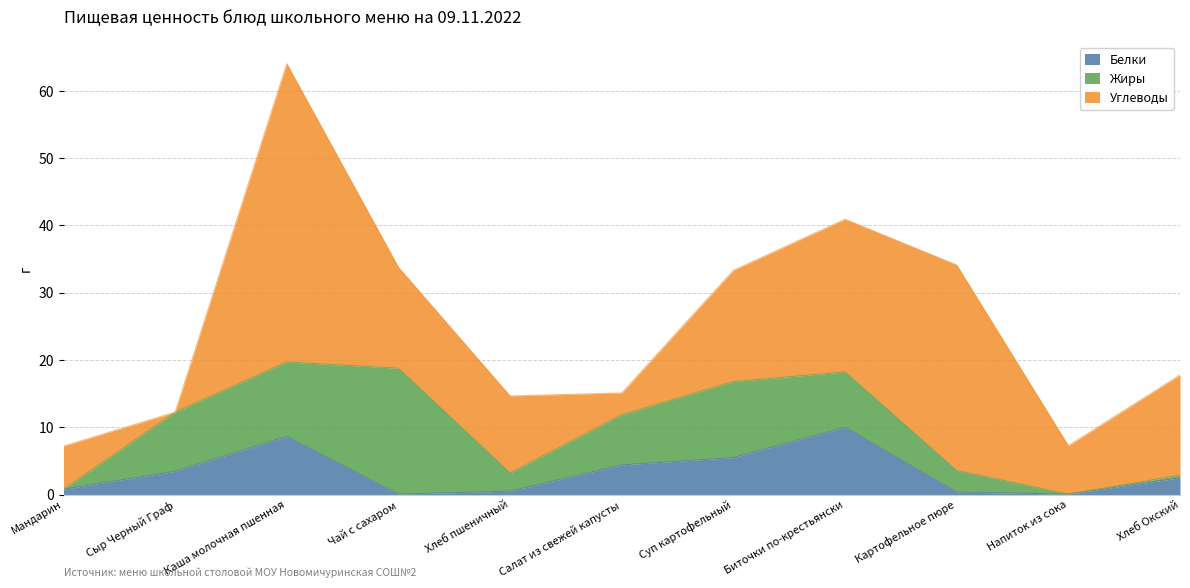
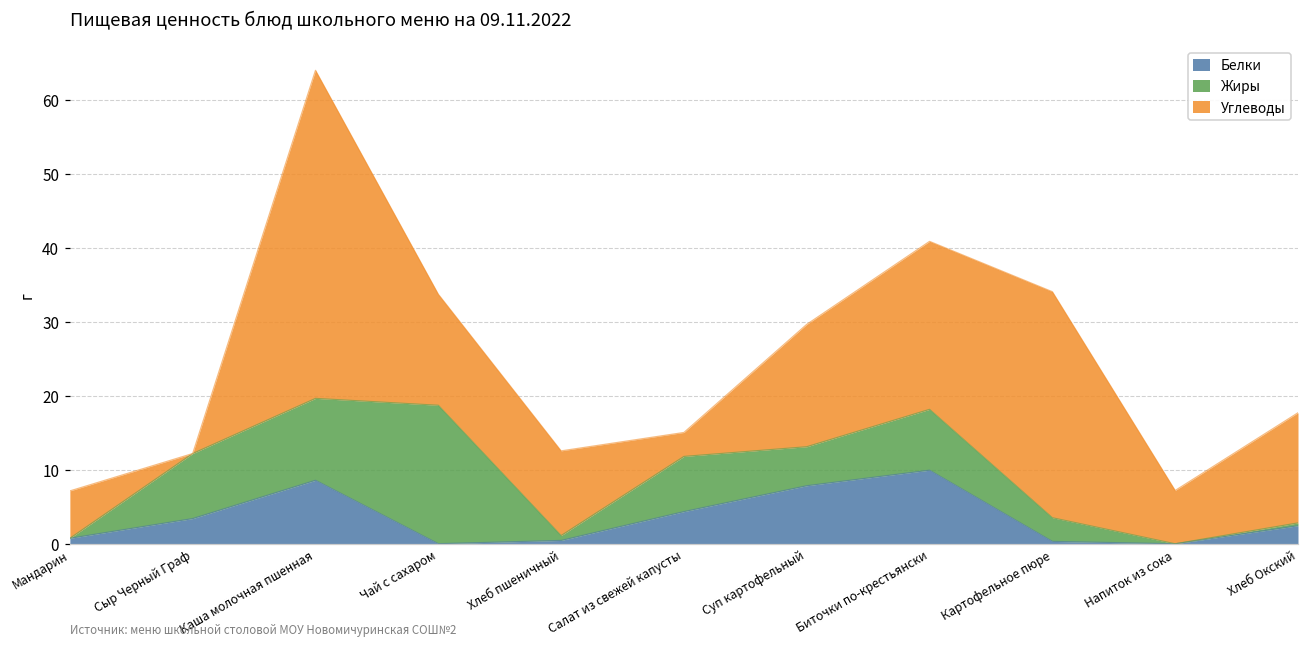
  {
    "Белки": {
      "Сыр Черный Граф": 3,
      "Каша молочная пшенная": 9,
      "Чай с сахаром": 0,
      "Хлеб пшеничный": 1,
      "Салат из свежей капусты": 4,
-     "Суп картофельный": 6,
+     "Суп картофельный": 8,
      "Биточки по-крестьянски": 10,
      "Картофельное пюре": 0
    },
    "Жиры": {
      "Каша молочная пшенная": 11,
      "Чай с сахаром": 19,
-     "Хлеб пшеничный": 3,
+     "Хлеб пшеничный": 1,
      "Салат из свежей капусты": 7,
-     "Суп картофельный": 11,
+     "Суп картофельный": 5,
      "Биточки по-крестьянски": 8,
      "Картофельное пюре": 3
    },
    "Углеводы": {
      "Мандарин": 6,
      "Каша молочная пшенная": 44,
      "Чай с сахаром": 15,
      "Хлеб пшеничный": 11,
      "Салат из свежей капусты": 3,
      "Суп картофельный": 17,
      "Биточки по-крестьянски": 23,
      "Картофельное пюре": 31,
      "Напиток из сока": 7,
      "Хлеб Окский": 15
    }
  }
